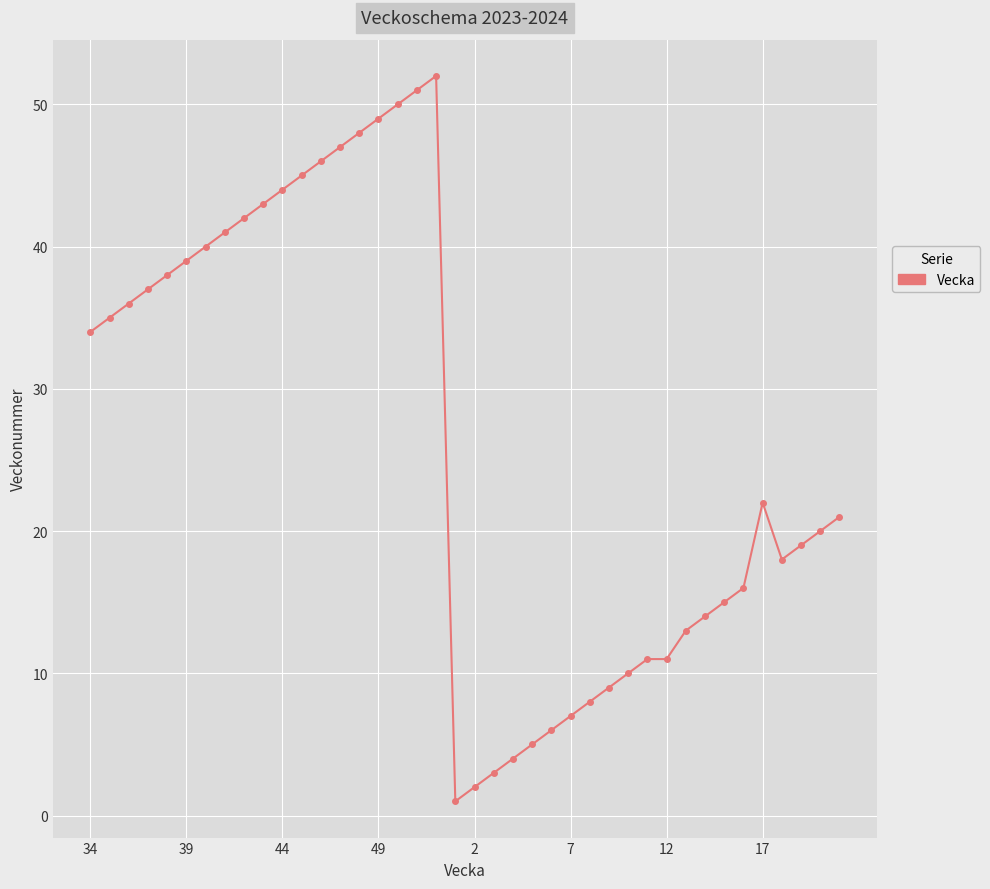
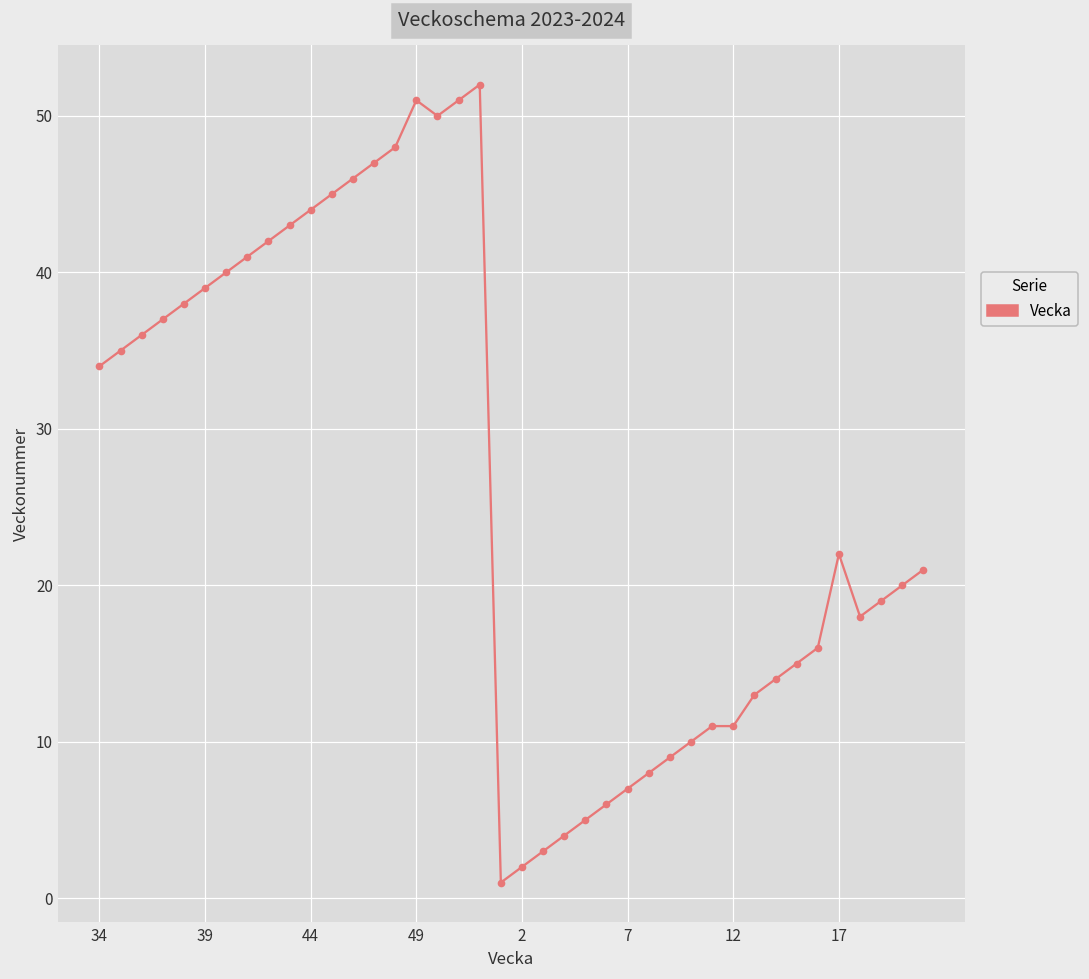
  {
    "34": 34,
    "39": 39,
    "44": 44,
-   "49": 49,
+   "49": 51,
    "2": 2,
    "7": 7,
    "12": 11,
    "17": 22
  }
